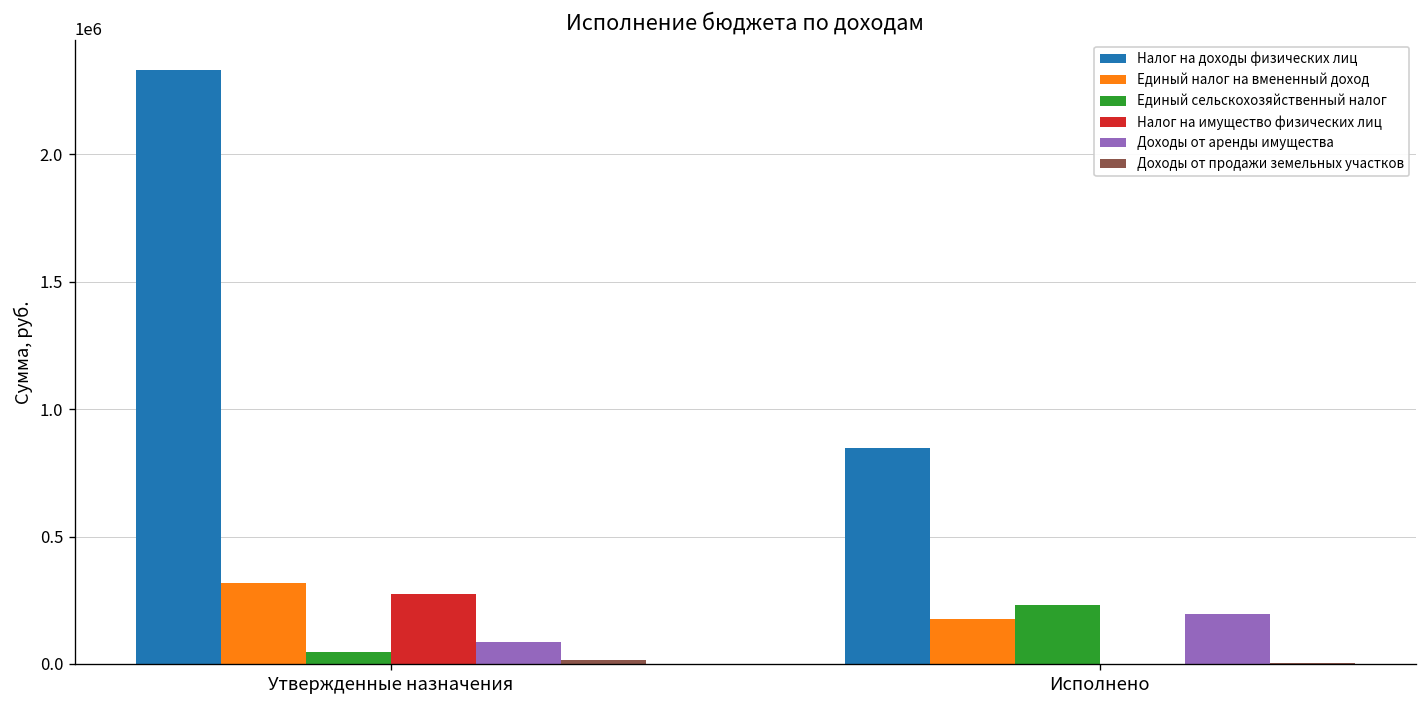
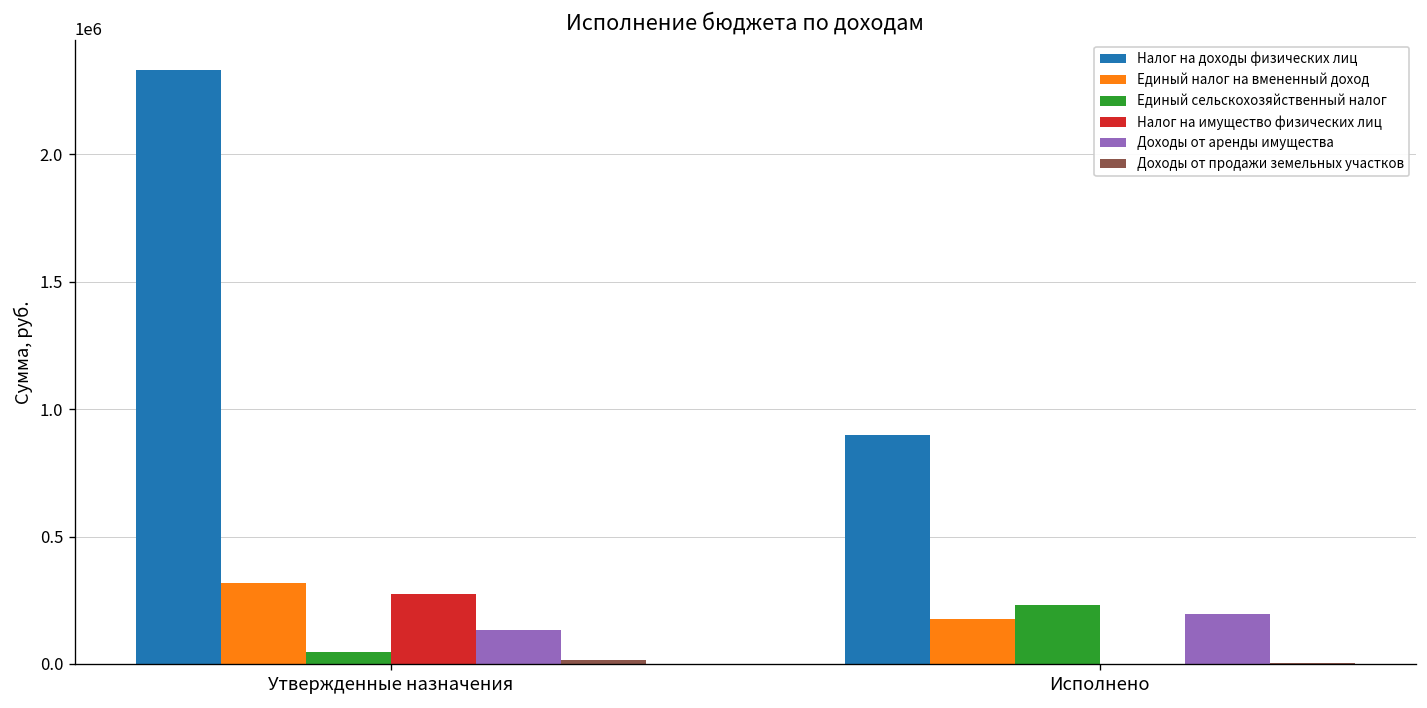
  {
    "Налог на доходы физических лиц": {
      "Утвержденные назначения": 2330000,
-     "Исполнено": 850000
+     "Исполнено": 900000
    },
    "Единый налог на вмененный доход": {
      "Утвержденные назначения": 320000,
      "Исполнено": 180000
    },
    "Единый сельскохозяйственный налог": {
      "Утвержденные назначения": 50000,
      "Исполнено": 230000
    },
    "Налог на имущество физических лиц": {
      "Утвержденные назначения": 270000
    },
    "Доходы от аренды имущества": {
-     "Утвержденные назначения": 80000,
+     "Утвержденные назначения": 140000,
      "Исполнено": 190000
    },
    "Доходы от продажи земельных участков": {
      "Утвержденные назначения": 10000
    }
  }
